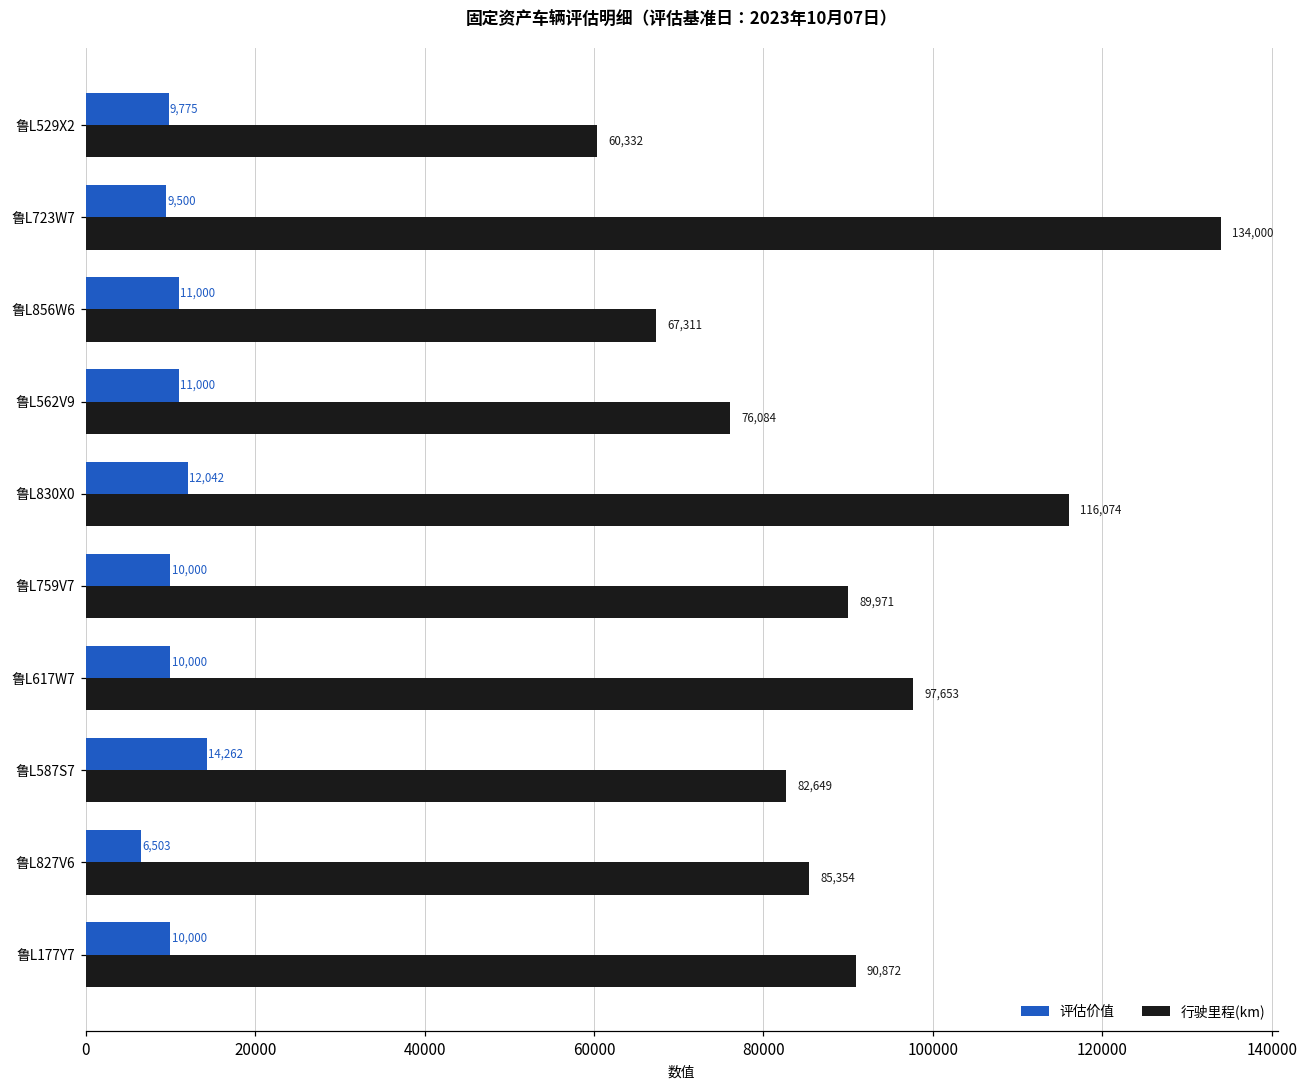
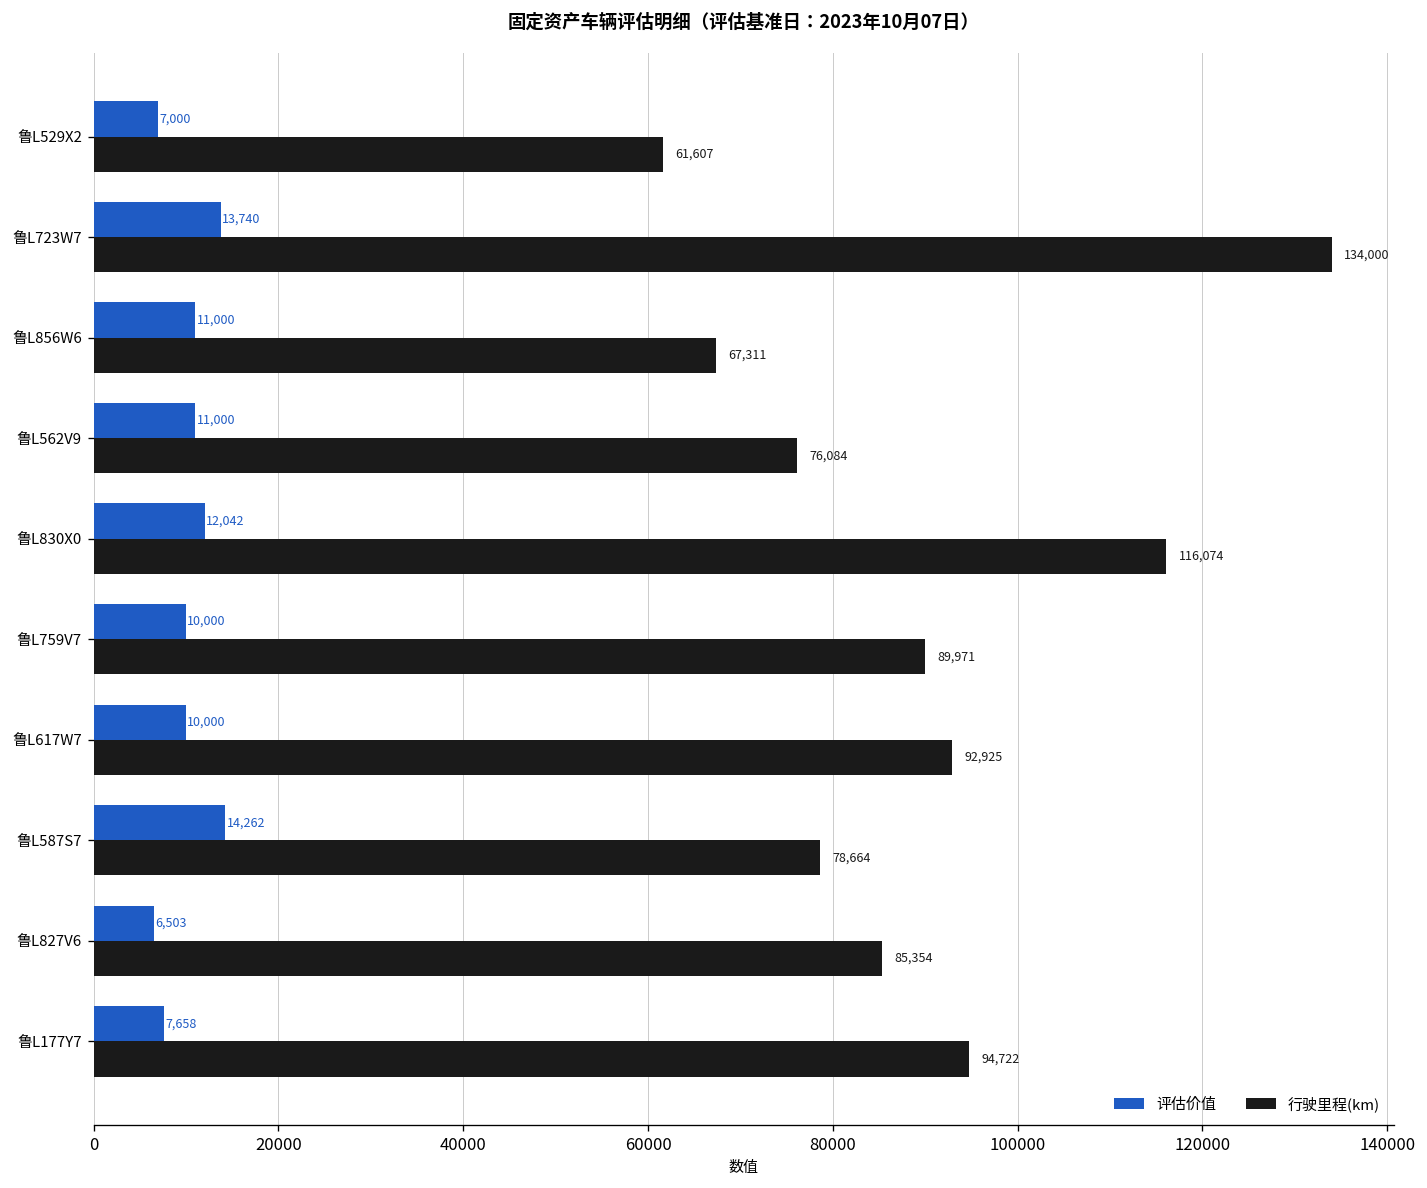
  {
    "评估价值": {
-     "鲁L529X2": "9,775",
-     "鲁L723W7": "9,500",
+     "鲁L529X2": "7,000",
+     "鲁L723W7": "13,740",
      "鲁L856W6": "11,000",
      "鲁L562V9": "11,000",
      "鲁L830X0": "12,042",
      "鲁L759V7": "10,000",
      "鲁L617W7": "10,000",
      "鲁L587S7": "14,262",
      "鲁L827V6": "6,503",
-     "鲁L177Y7": "10,000"
+     "鲁L177Y7": "7,658"
    },
    "行驶里程(km)": {
-     "鲁L529X2": "60,332",
+     "鲁L529X2": "61,607",
      "鲁L723W7": "134,000",
      "鲁L856W6": "67,311",
      "鲁L562V9": "76,084",
      "鲁L830X0": "116,074",
      "鲁L759V7": "89,971",
-     "鲁L617W7": "97,653",
-     "鲁L587S7": "82,649",
+     "鲁L617W7": "92,925",
+     "鲁L587S7": "78,664",
      "鲁L827V6": "85,354",
-     "鲁L177Y7": "90,872"
+     "鲁L177Y7": "94,722"
    }
  }
